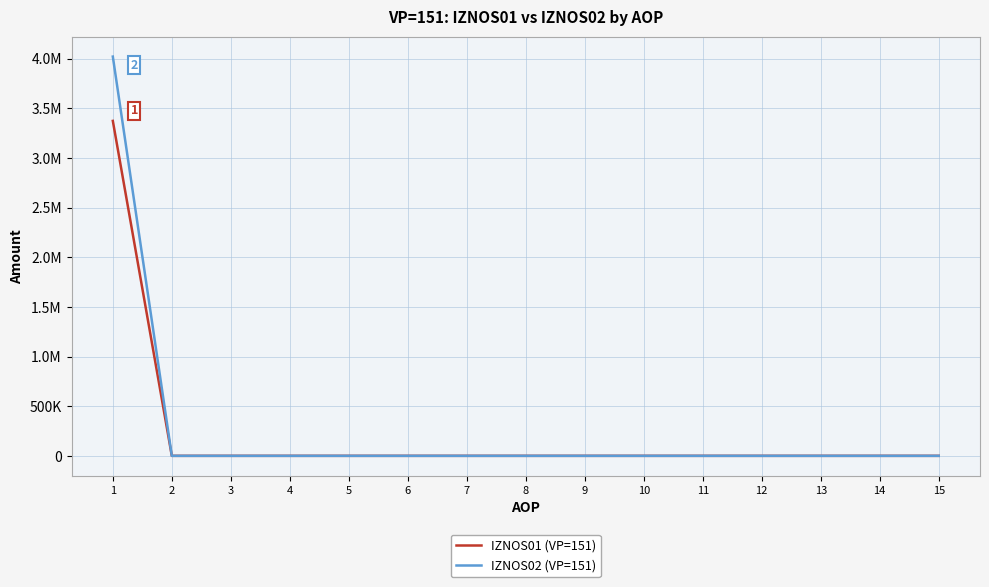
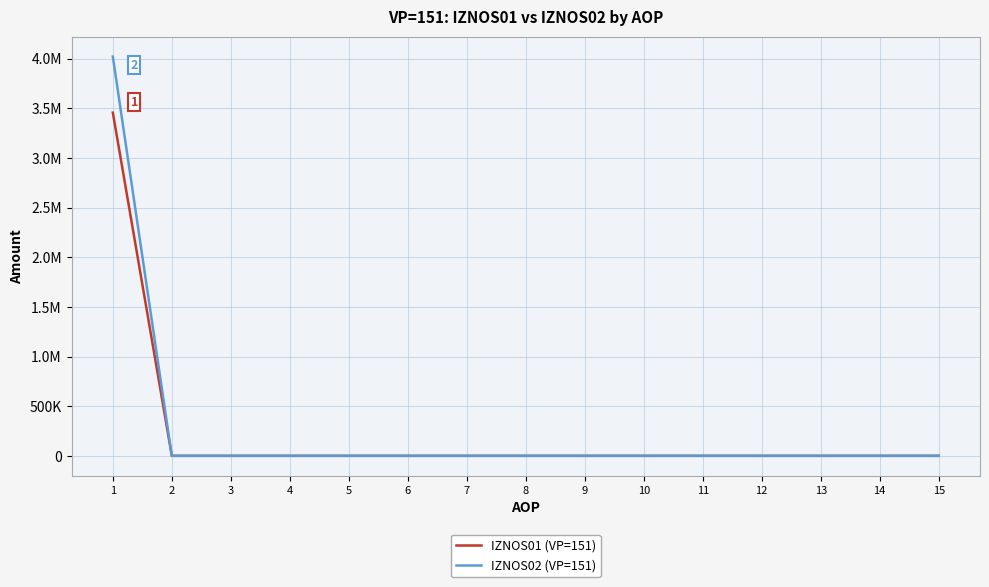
  {
    "IZNOS01 (VP=151)": {
-     "1": 3400000
+     "1": 3500000
    }
  }
